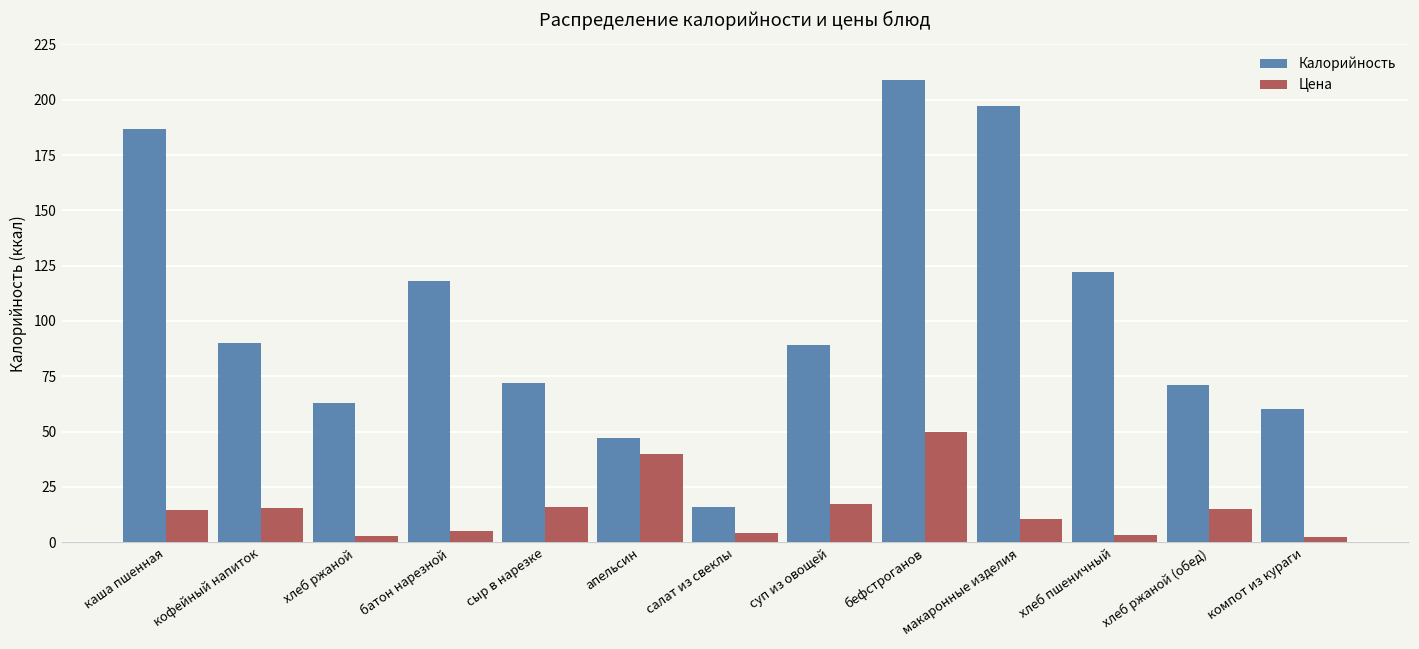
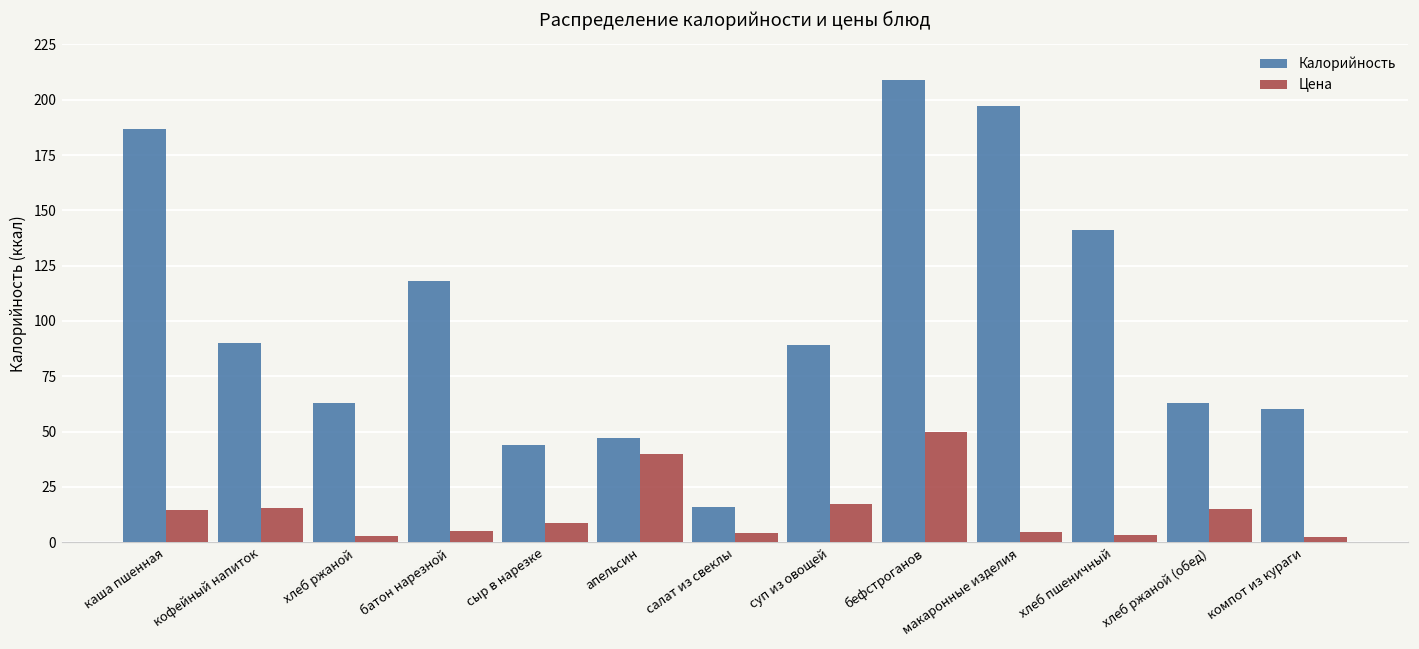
  {
    "Калорийность": {
      "каша пшенная": 187,
      "кофейный напиток": 90,
      "хлеб ржаной": 63,
      "батон нарезной": 118,
-     "сыр в нарезке": 72,
+     "сыр в нарезке": 44,
      "апельсин": 47,
      "салат из свеклы": 16,
      "суп из овощей": 89,
      "бефстроганов": 209,
      "макаронные изделия": 197,
-     "хлеб пшеничный": 122,
-     "хлеб ржаной (обед)": 71,
+     "хлеб пшеничный": 141,
+     "хлеб ржаной (обед)": 63,
      "компот из кураги": 60
    },
    "Цена": {
      "каша пшенная": 15,
      "кофейный напиток": 16,
      "хлеб ржаной": 3,
      "батон нарезной": 5,
-     "сыр в нарезке": 16,
+     "сыр в нарезке": 9,
      "апельсин": 40,
      "салат из свеклы": 4,
      "суп из овощей": 17,
      "бефстроганов": 50,
-     "макаронные изделия": 11,
+     "макаронные изделия": 4,
      "хлеб пшеничный": 3,
      "хлеб ржаной (обед)": 15,
      "компот из кураги": 2
    }
  }
